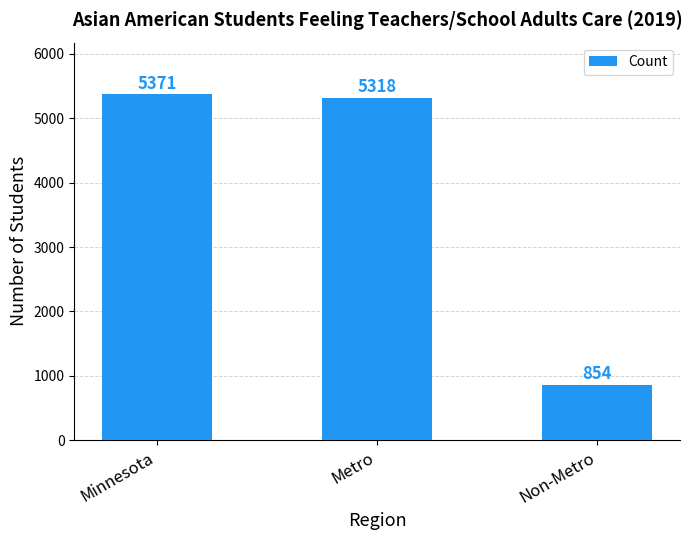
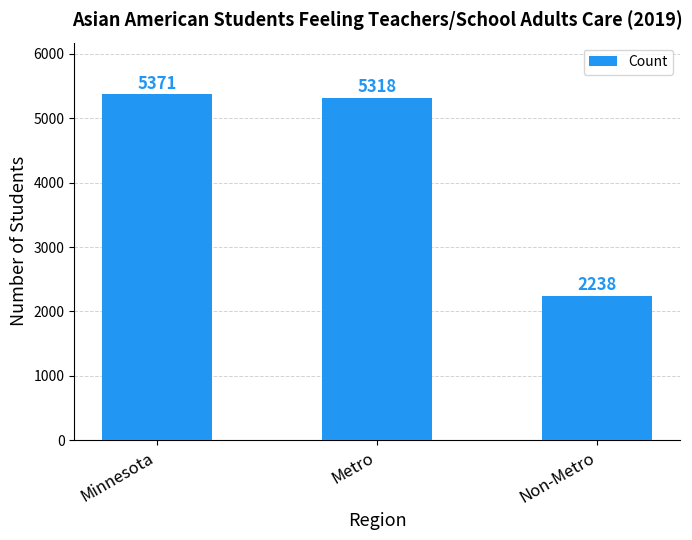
  {
    "Minnesota": 5371,
    "Metro": 5318,
-   "Non-Metro": 854
+   "Non-Metro": 2238
  }
